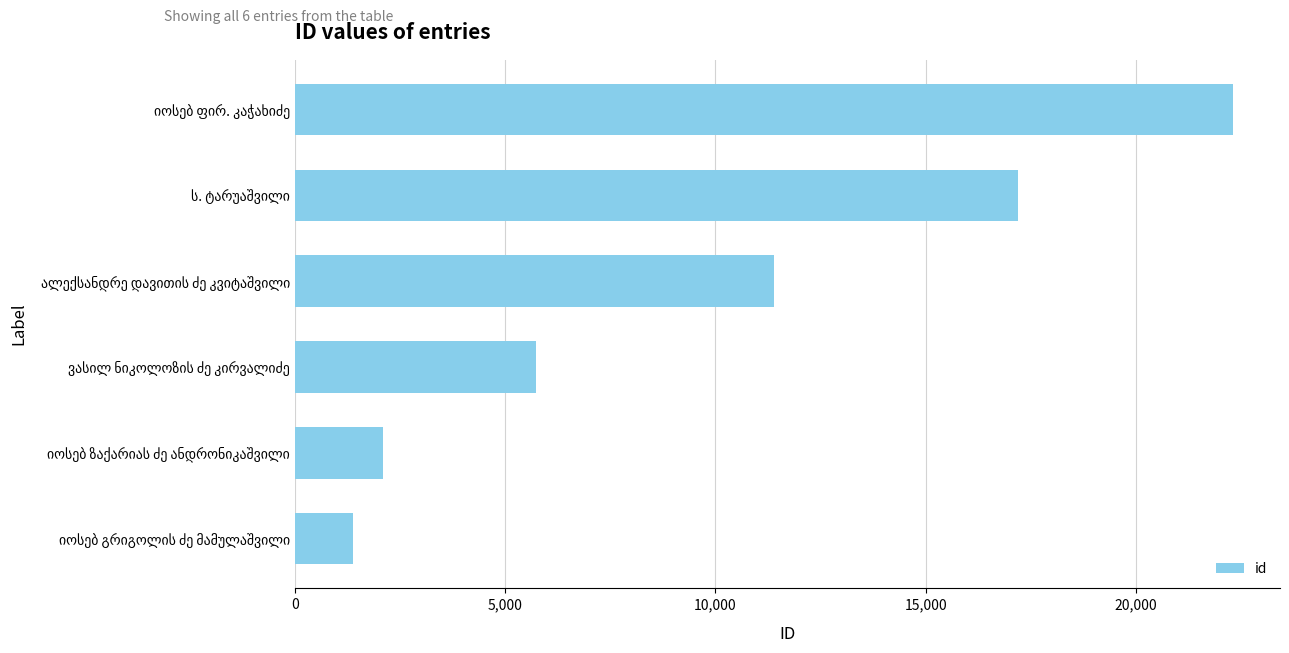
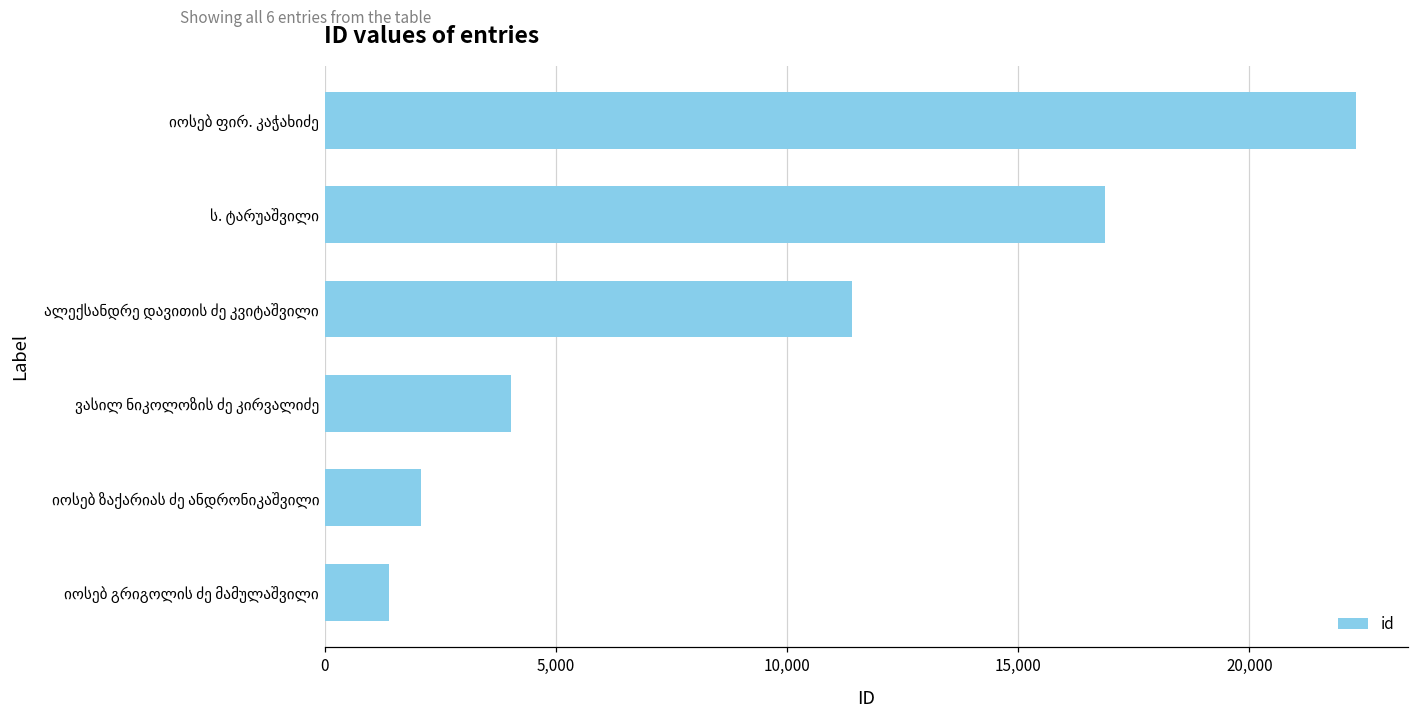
  {
    "იოსებ ფირ. კაჭახიძე": "22,300",
-   "ს. ტარუაშვილი": "17,200",
+   "ს. ტარუაშვილი": "16,900",
    "ალექსანდრე დავითის ძე კვიტაშვილი": "11,400",
-   "ვასილ ნიკოლოზის ძე კირვალიძე": "5,700",
+   "ვასილ ნიკოლოზის ძე კირვალიძე": "4,000",
    "იოსებ ზაქარიას ძე ანდრონიკაშვილი": "2,100",
    "იოსებ გრიგოლის ძე მამულაშვილი": "1,400"
  }
